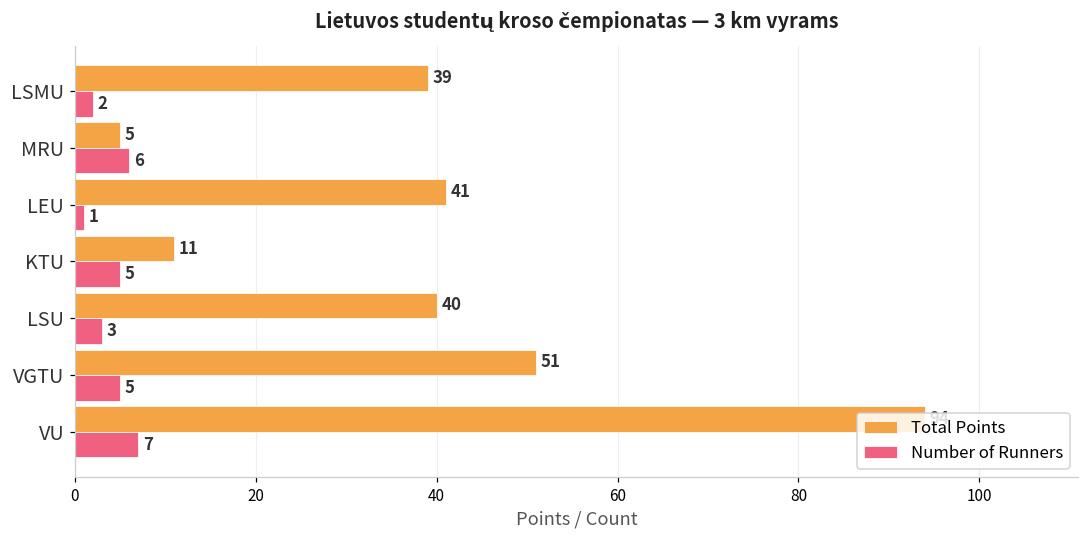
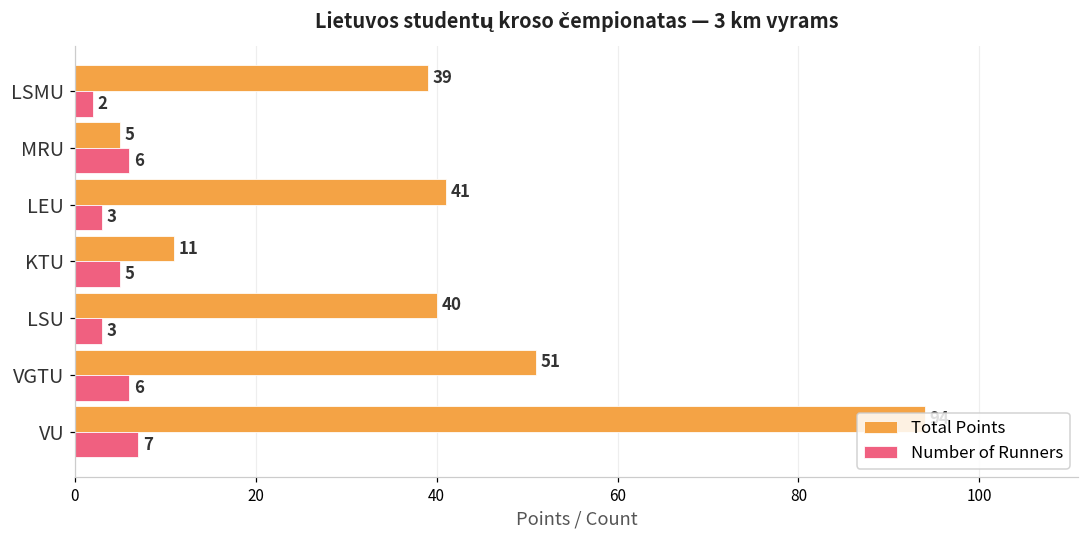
  {
    "Total Points": {
      "LSMU": 39,
      "MRU": 5,
      "LEU": 41,
      "KTU": 11,
      "LSU": 40,
      "VGTU": 51
    },
    "Number of Runners": {
      "LSMU": 2,
      "MRU": 6,
-     "LEU": 1,
+     "LEU": 3,
      "KTU": 5,
      "LSU": 3,
-     "VGTU": 5,
+     "VGTU": 6,
      "VU": 7
    }
  }
